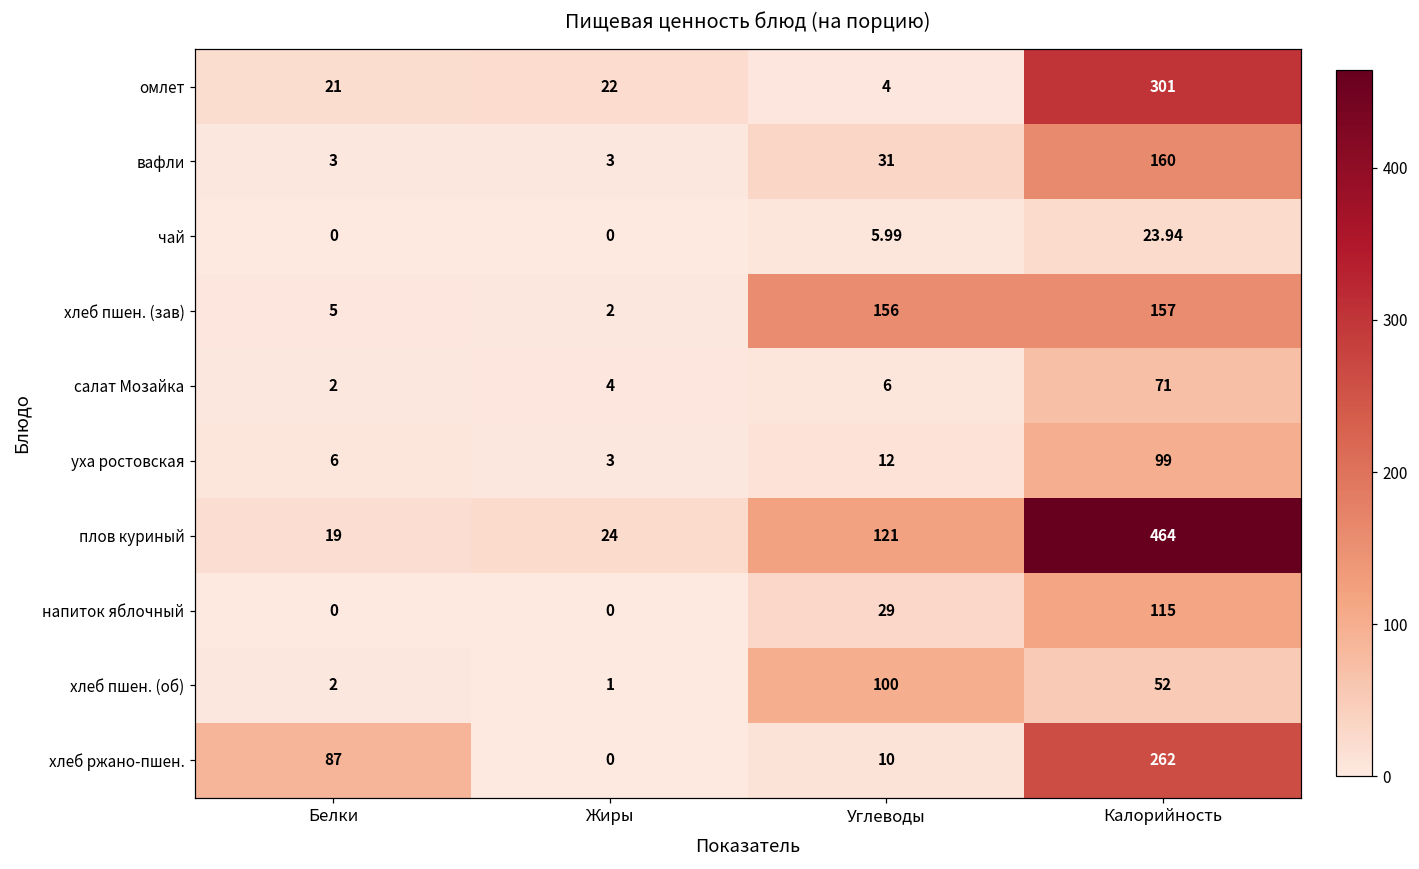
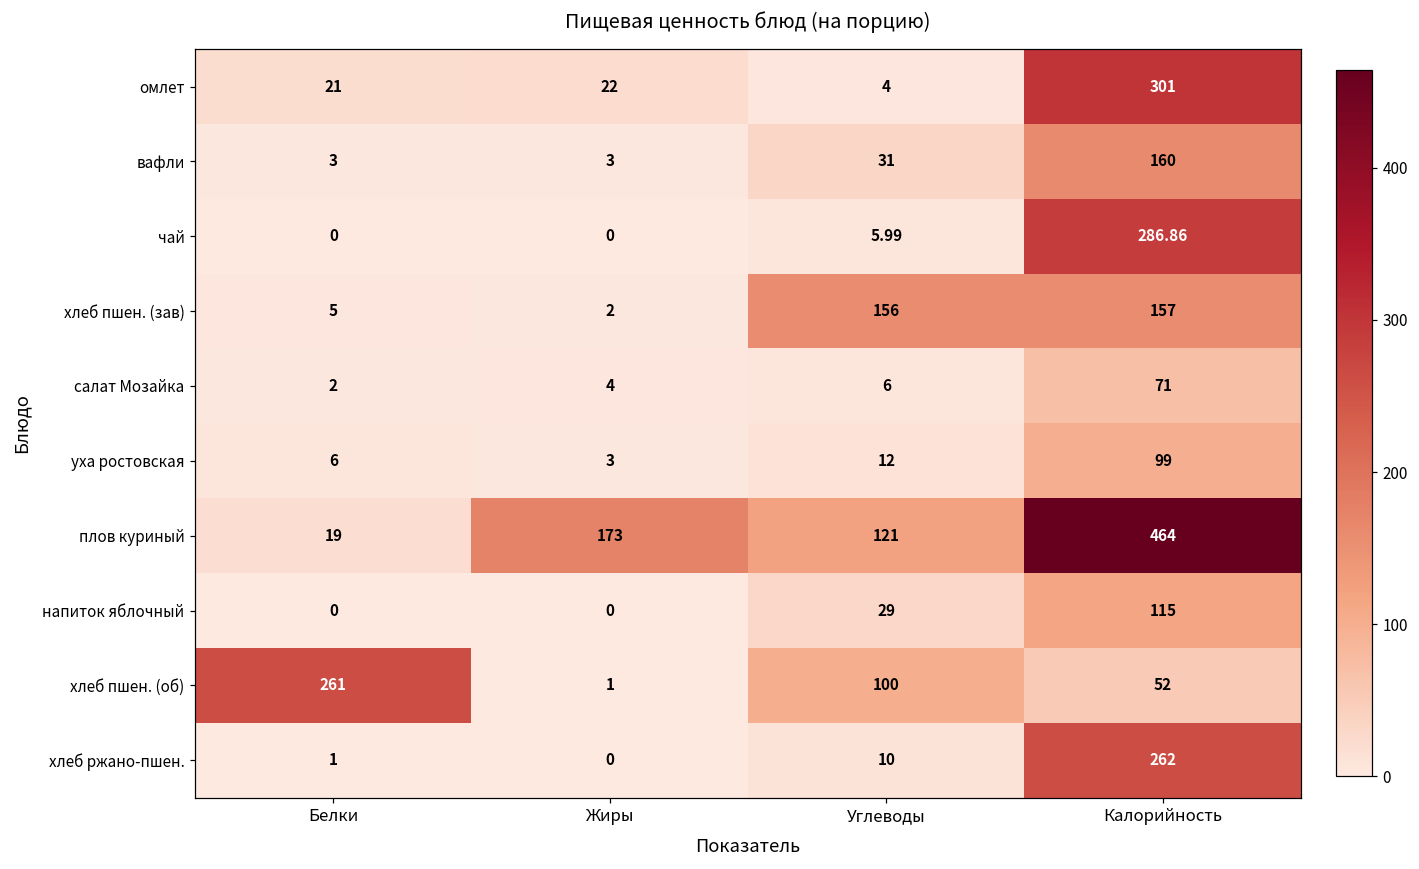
  {
    "омлет": {
      "Белки": 21,
      "Жиры": 22,
      "Углеводы": 4,
      "Калорийность": 301
    },
    "вафли": {
      "Белки": 3,
      "Жиры": 3,
      "Углеводы": 31,
      "Калорийность": 160
    },
    "чай": {
      "Белки": 0,
      "Жиры": 0,
      "Углеводы": 5.99,
-     "Калорийность": 23.94
+     "Калорийность": 286.86
    },
    "хлеб пшен. (зав)": {
      "Белки": 5,
      "Жиры": 2,
      "Углеводы": 156,
      "Калорийность": 157
    },
    "салат Мозайка": {
      "Белки": 2,
      "Жиры": 4,
      "Углеводы": 6,
      "Калорийность": 71
    },
    "уха ростовская": {
      "Белки": 6,
      "Жиры": 3,
      "Углеводы": 12,
      "Калорийность": 99
    },
    "плов куриный": {
      "Белки": 19,
-     "Жиры": 24,
+     "Жиры": 173,
      "Углеводы": 121,
      "Калорийность": 464
    },
    "напиток яблочный": {
      "Белки": 0,
      "Жиры": 0,
      "Углеводы": 29,
      "Калорийность": 115
    },
    "хлеб пшен. (об)": {
-     "Белки": 2,
+     "Белки": 261,
      "Жиры": 1,
      "Углеводы": 100,
      "Калорийность": 52
    },
    "хлеб ржано-пшен.": {
-     "Белки": 87,
+     "Белки": 1,
      "Жиры": 0,
      "Углеводы": 10,
      "Калорийность": 262
    }
  }
